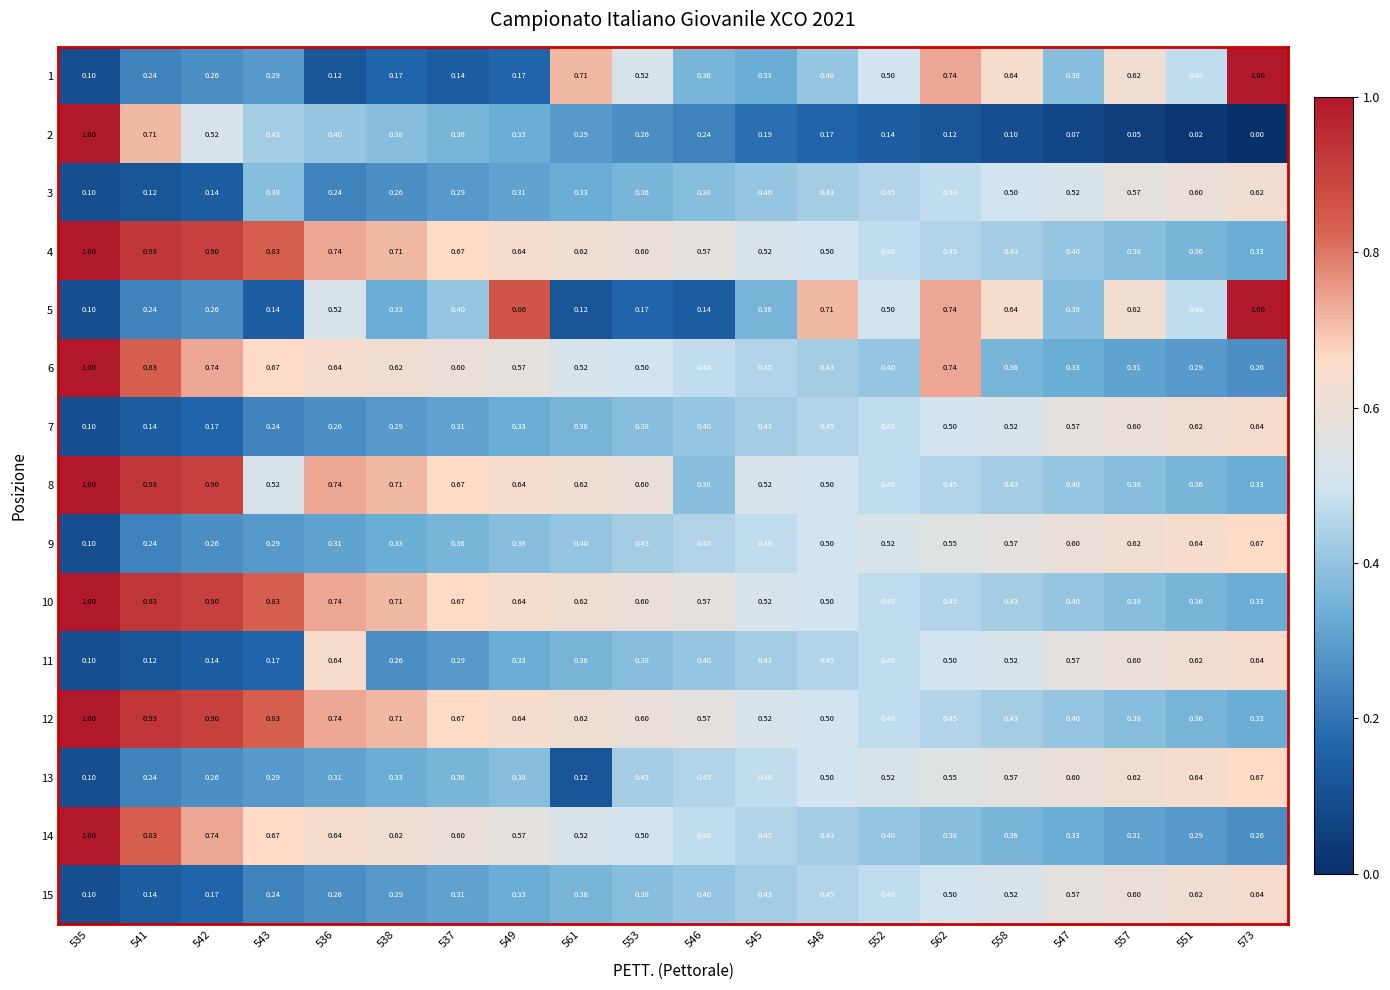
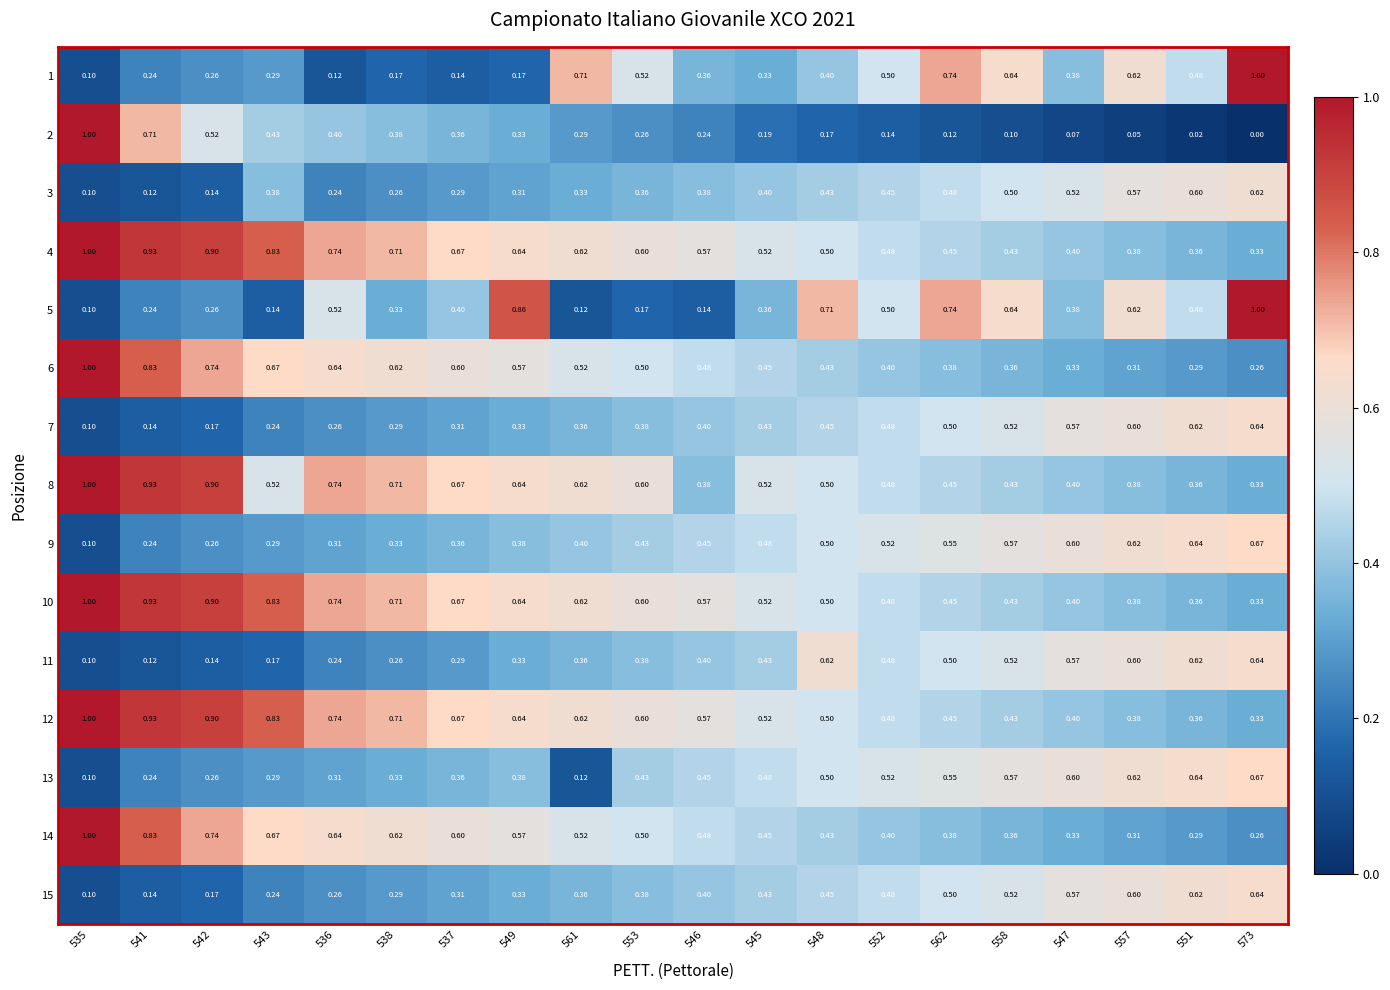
  {
    "6": {
      "535": 1.00,
      "541": 0.83,
      "542": 0.74,
      "543": 0.67,
      "536": 0.64,
      "538": 0.62,
      "537": 0.60,
      "549": 0.57,
      "561": 0.52,
      "553": 0.50,
      "546": 0.48,
      "545": 0.45,
      "548": 0.43,
      "552": 0.40,
-     "562": 0.74,
+     "562": 0.38,
      "558": 0.36,
      "547": 0.33,
      "557": 0.31,
      "551": 0.29,
      "573": 0.26
    },
    "11": {
      "535": 0.10,
      "541": 0.12,
      "542": 0.14,
      "543": 0.17,
-     "536": 0.64,
+     "536": 0.24,
      "538": 0.26,
      "537": 0.29,
      "549": 0.33,
      "561": 0.36,
      "553": 0.38,
      "546": 0.40,
      "545": 0.43,
-     "548": 0.45,
+     "548": 0.62,
      "552": 0.48,
      "562": 0.50,
      "558": 0.52,
      "547": 0.57,
      "557": 0.60,
      "551": 0.62,
      "573": 0.64
    }
  }
